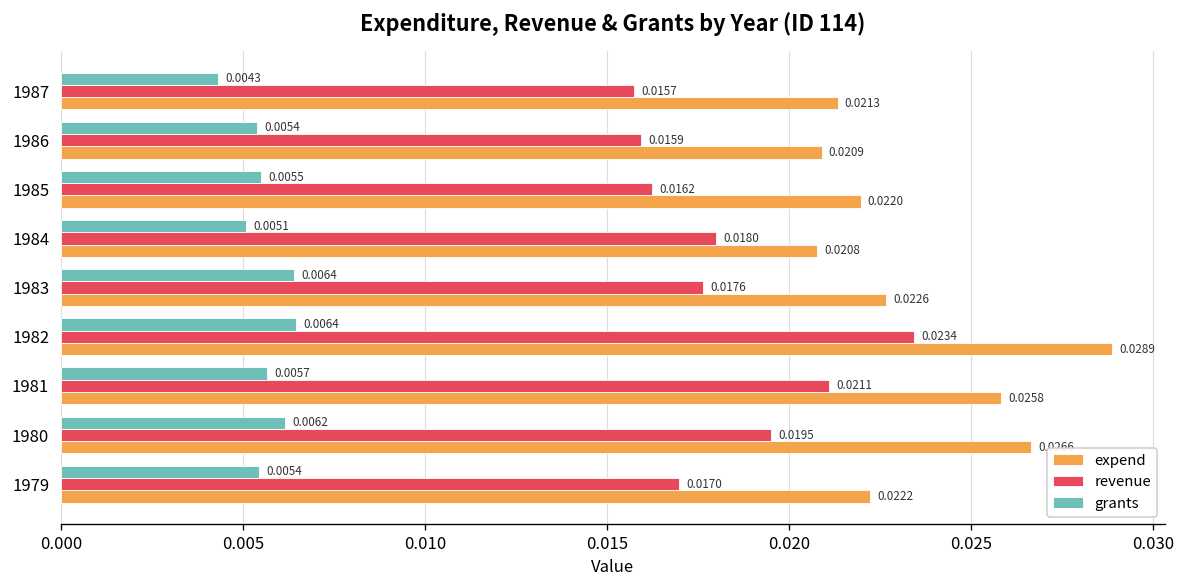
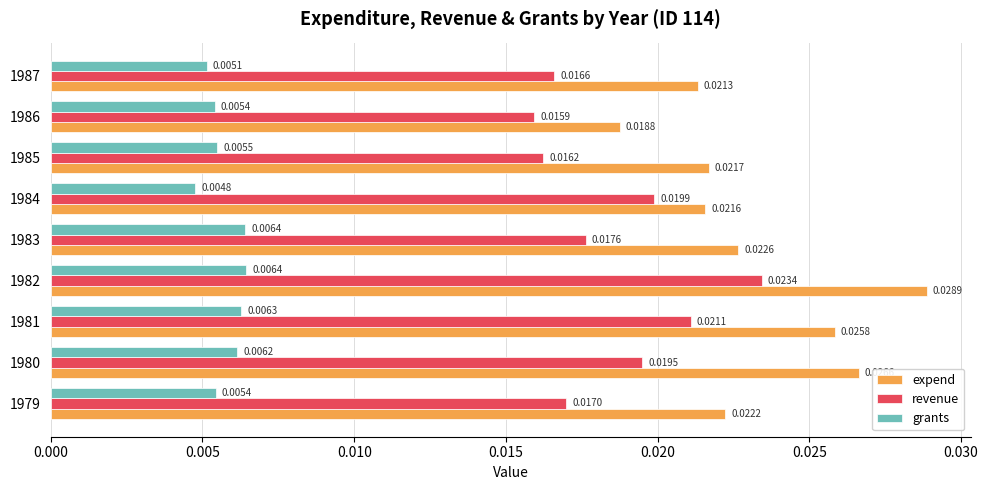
  {
    "expend": {
      "1987": 0.0213,
-     "1986": 0.0209,
-     "1985": 0.0220,
-     "1984": 0.0208,
+     "1986": 0.0188,
+     "1985": 0.0217,
+     "1984": 0.0216,
      "1983": 0.0226,
      "1982": 0.0289,
      "1981": 0.0258,
      "1979": 0.0222
    },
    "revenue": {
-     "1987": 0.0157,
+     "1987": 0.0166,
      "1986": 0.0159,
      "1985": 0.0162,
-     "1984": 0.0180,
+     "1984": 0.0199,
      "1983": 0.0176,
      "1982": 0.0234,
      "1981": 0.0211,
      "1980": 0.0195,
      "1979": 0.0170
    },
    "grants": {
-     "1987": 0.0043,
+     "1987": 0.0051,
      "1986": 0.0054,
      "1985": 0.0055,
-     "1984": 0.0051,
+     "1984": 0.0048,
      "1983": 0.0064,
      "1982": 0.0064,
-     "1981": 0.0057,
+     "1981": 0.0063,
      "1980": 0.0062,
      "1979": 0.0054
    }
  }
